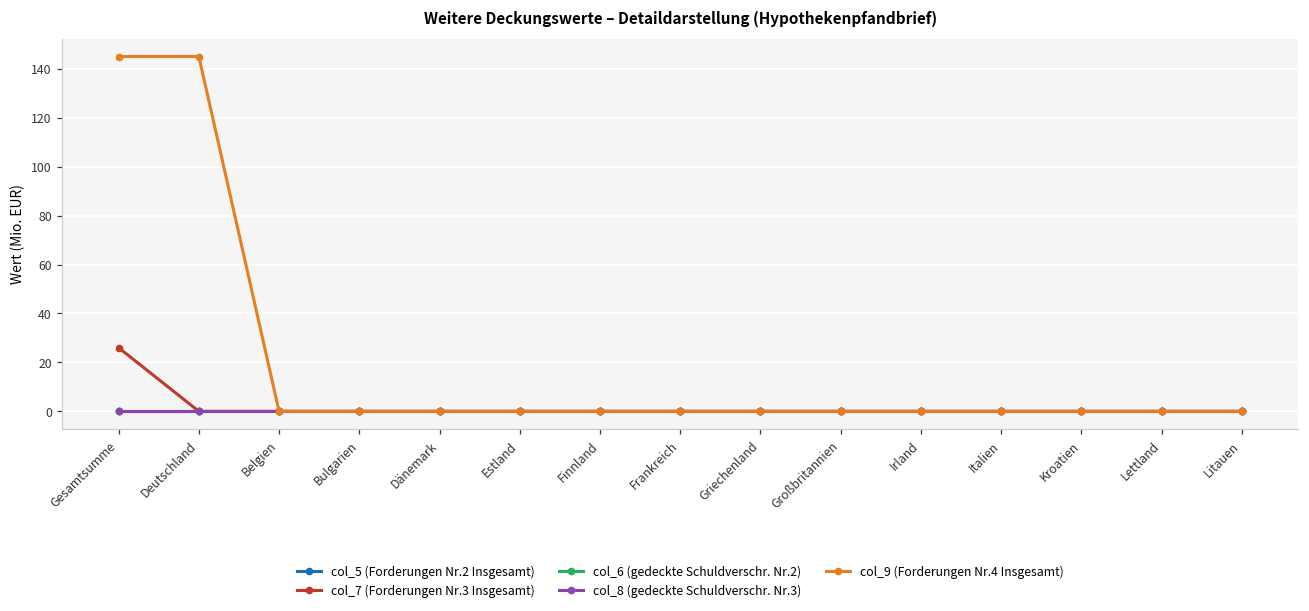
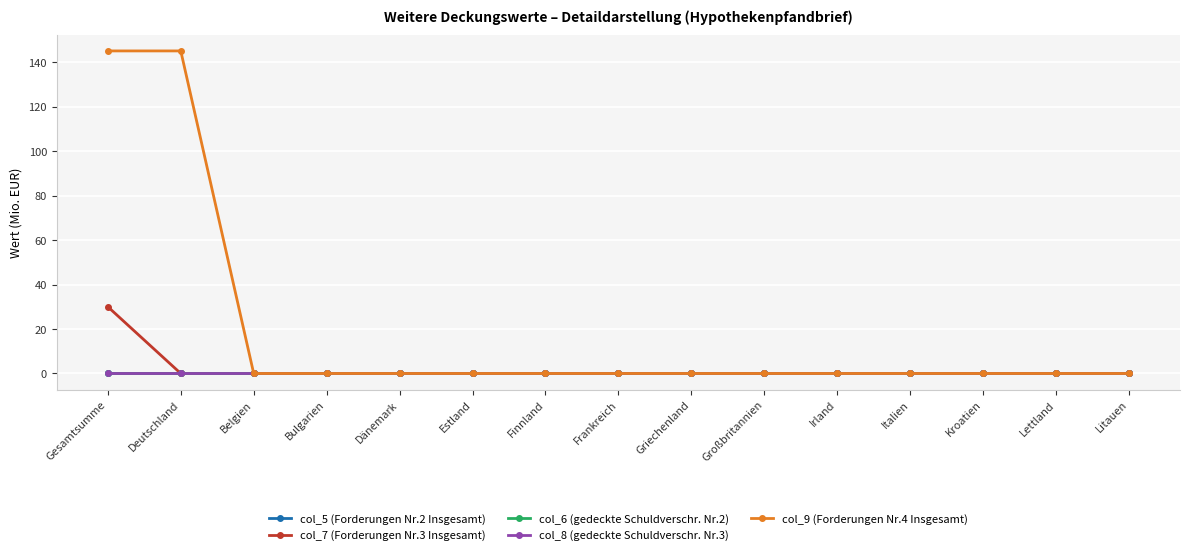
  {
    "col_8 (gedeckte Schuldverschr. Nr.3)": {
      "Gesamtsumme": 0
    },
    "col_7 (Forderungen Nr.3 Insgesamt)": {
-     "Gesamtsumme": 26
+     "Gesamtsumme": 30
    },
    "col_9 (Forderungen Nr.4 Insgesamt)": {
      "Gesamtsumme": 145,
      "Deutschland": 145
    }
  }
